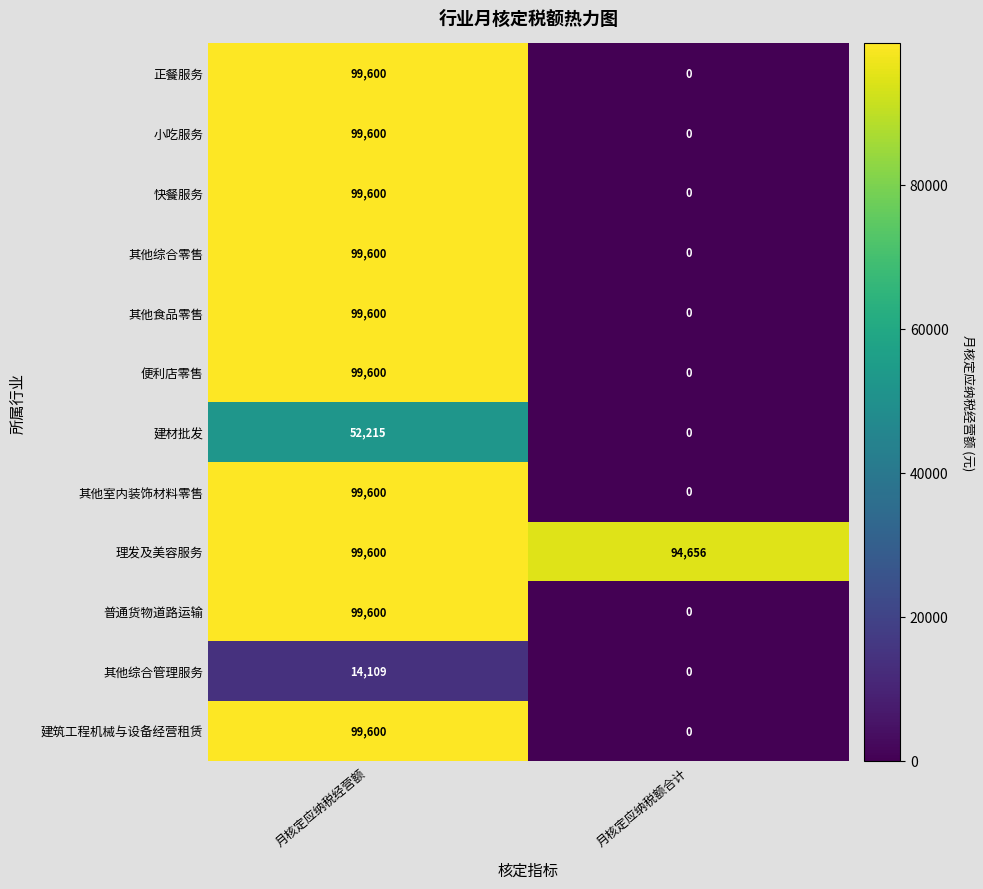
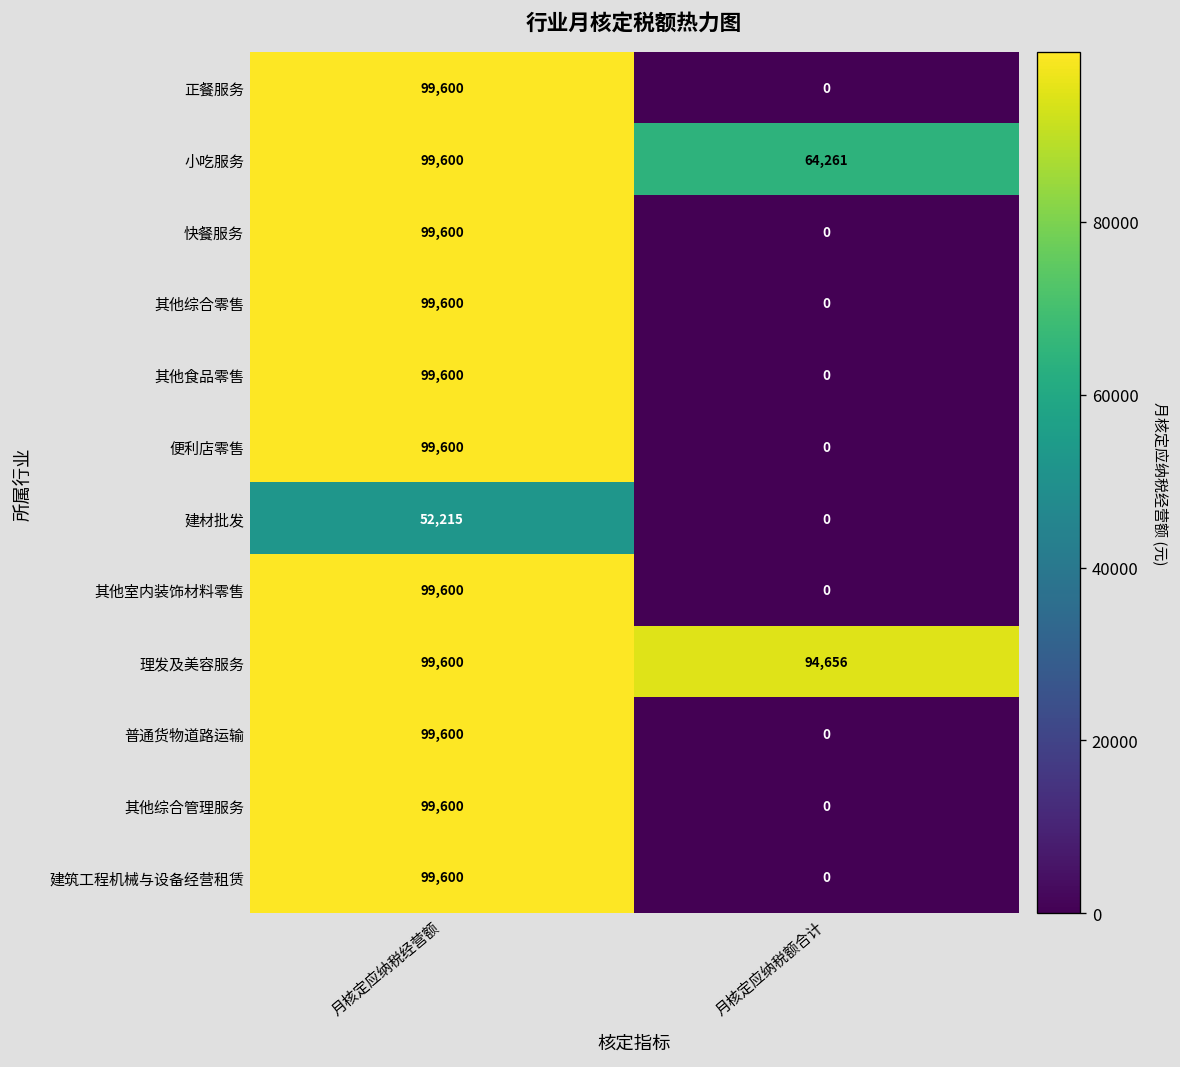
  {
    "正餐服务": {
      "月核定应纳税经营额": "99,600",
      "月核定应纳税额合计": "0"
    },
    "小吃服务": {
      "月核定应纳税经营额": "99,600",
-     "月核定应纳税额合计": "0"
+     "月核定应纳税额合计": "64,261"
    },
    "快餐服务": {
      "月核定应纳税经营额": "99,600",
      "月核定应纳税额合计": "0"
    },
    "其他综合零售": {
      "月核定应纳税经营额": "99,600",
      "月核定应纳税额合计": "0"
    },
    "其他食品零售": {
      "月核定应纳税经营额": "99,600",
      "月核定应纳税额合计": "0"
    },
    "便利店零售": {
      "月核定应纳税经营额": "99,600",
      "月核定应纳税额合计": "0"
    },
    "建材批发": {
      "月核定应纳税经营额": "52,215",
      "月核定应纳税额合计": "0"
    },
    "其他室内装饰材料零售": {
      "月核定应纳税经营额": "99,600",
      "月核定应纳税额合计": "0"
    },
    "理发及美容服务": {
      "月核定应纳税经营额": "99,600",
      "月核定应纳税额合计": "94,656"
    },
    "普通货物道路运输": {
      "月核定应纳税经营额": "99,600",
      "月核定应纳税额合计": "0"
    },
    "其他综合管理服务": {
-     "月核定应纳税经营额": "14,109",
+     "月核定应纳税经营额": "99,600",
      "月核定应纳税额合计": "0"
    },
    "建筑工程机械与设备经营租赁": {
      "月核定应纳税经营额": "99,600",
      "月核定应纳税额合计": "0"
    }
  }
